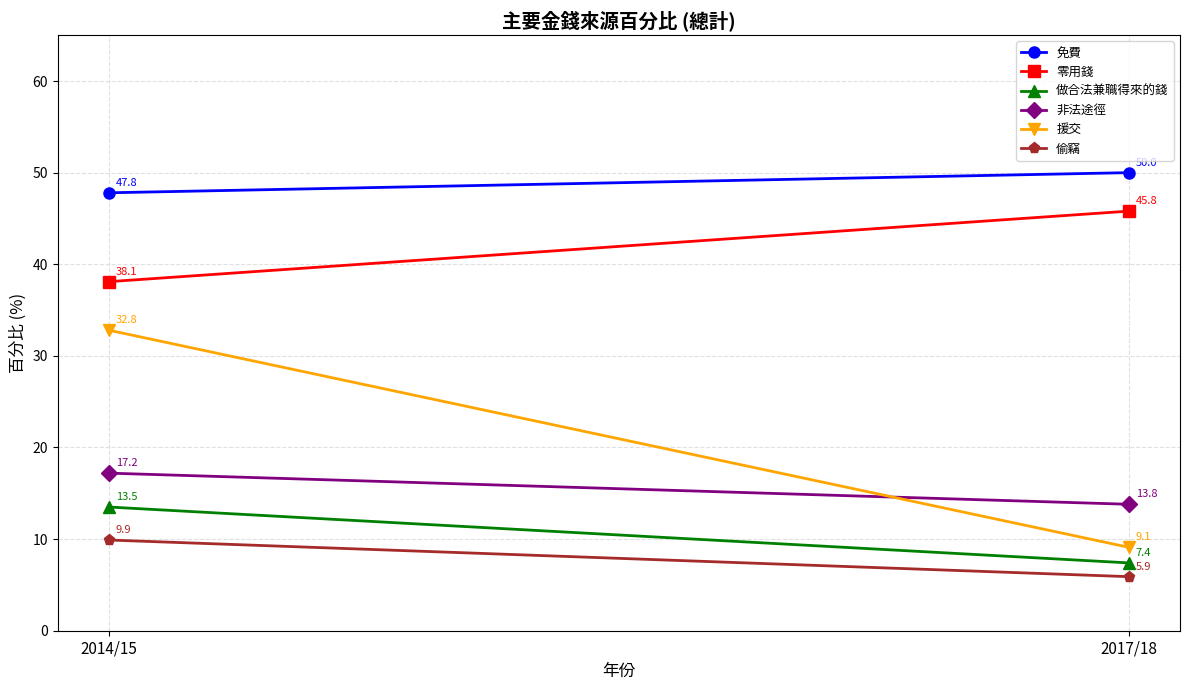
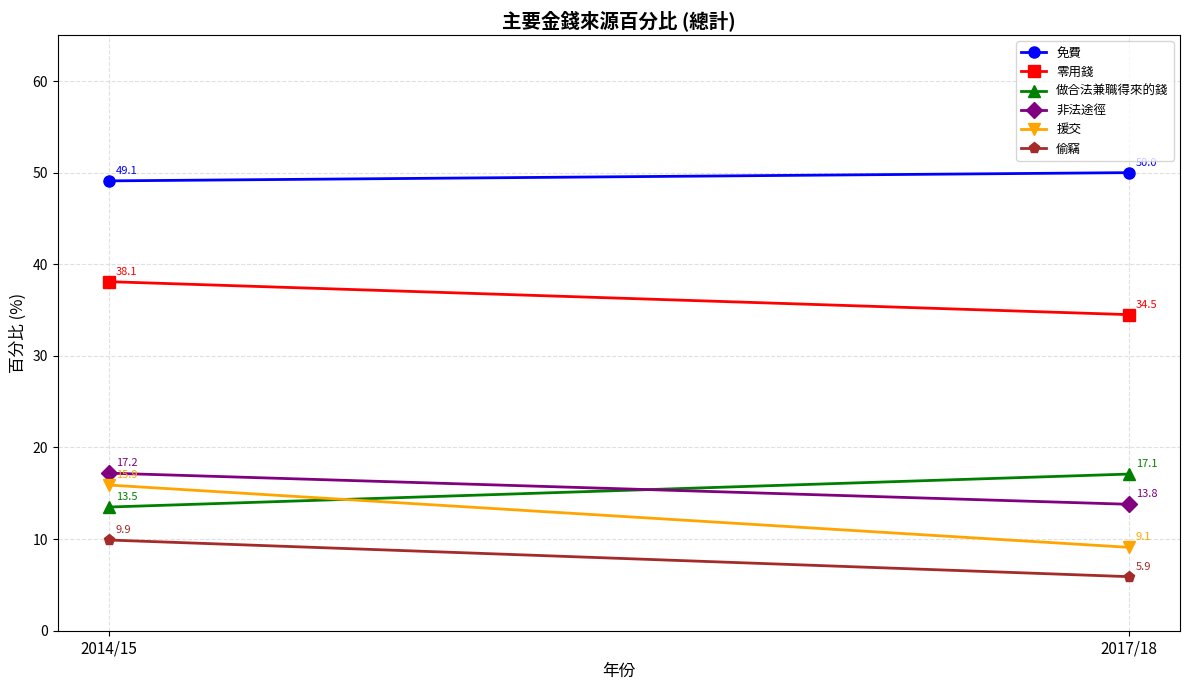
  {
    "免費": {
-     "2014/15": 47.8
+     "2014/15": 49.1
    },
    "零用錢": {
      "2014/15": 38.1,
-     "2017/18": 45.8
+     "2017/18": 34.5
    },
    "做合法兼職得來的錢": {
      "2014/15": 13.5,
-     "2017/18": 7.4
+     "2017/18": 17.1
    },
    "非法途徑": {
      "2014/15": 17.2,
      "2017/18": 13.8
    },
    "援交": {
-     "2014/15": 32.8,
+     "2014/15": 15.9,
      "2017/18": 9.1
    },
    "偷竊": {
      "2014/15": 9.9,
      "2017/18": 5.9
    }
  }
